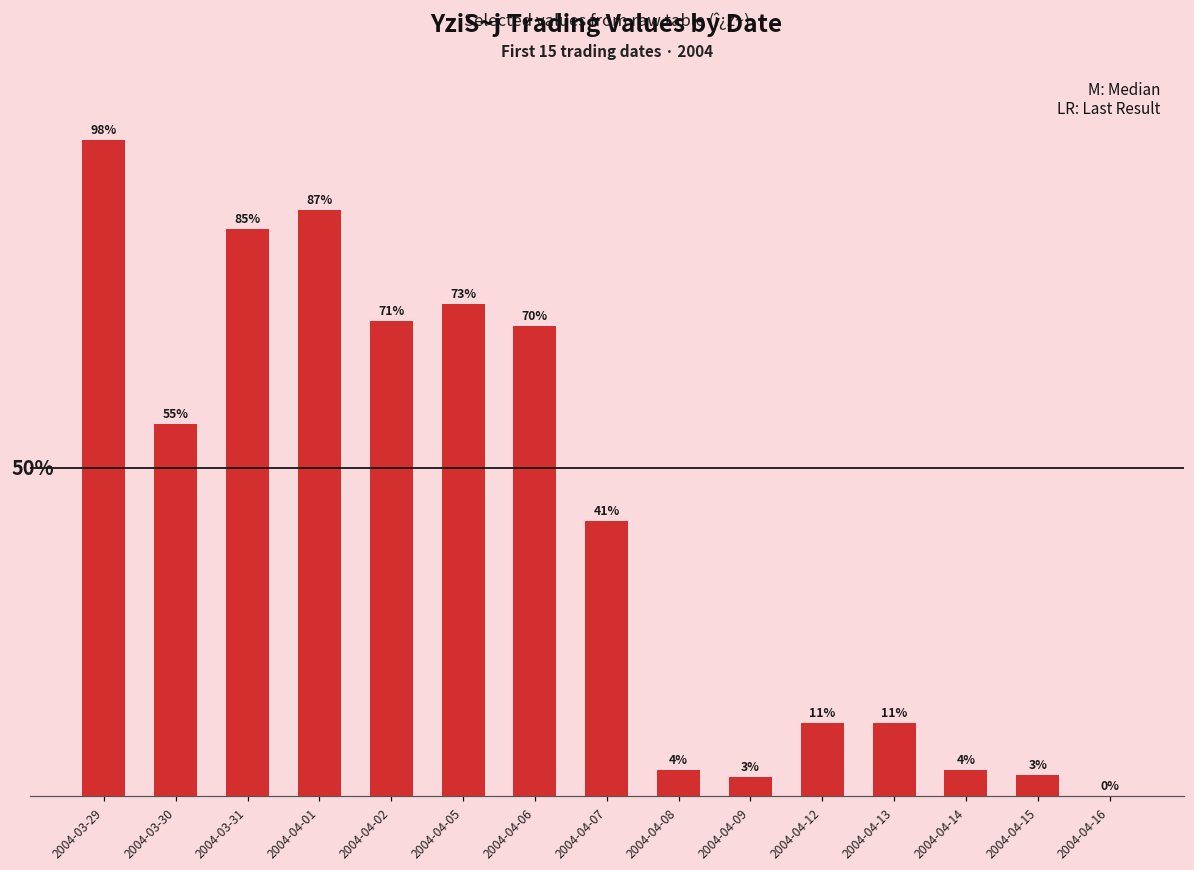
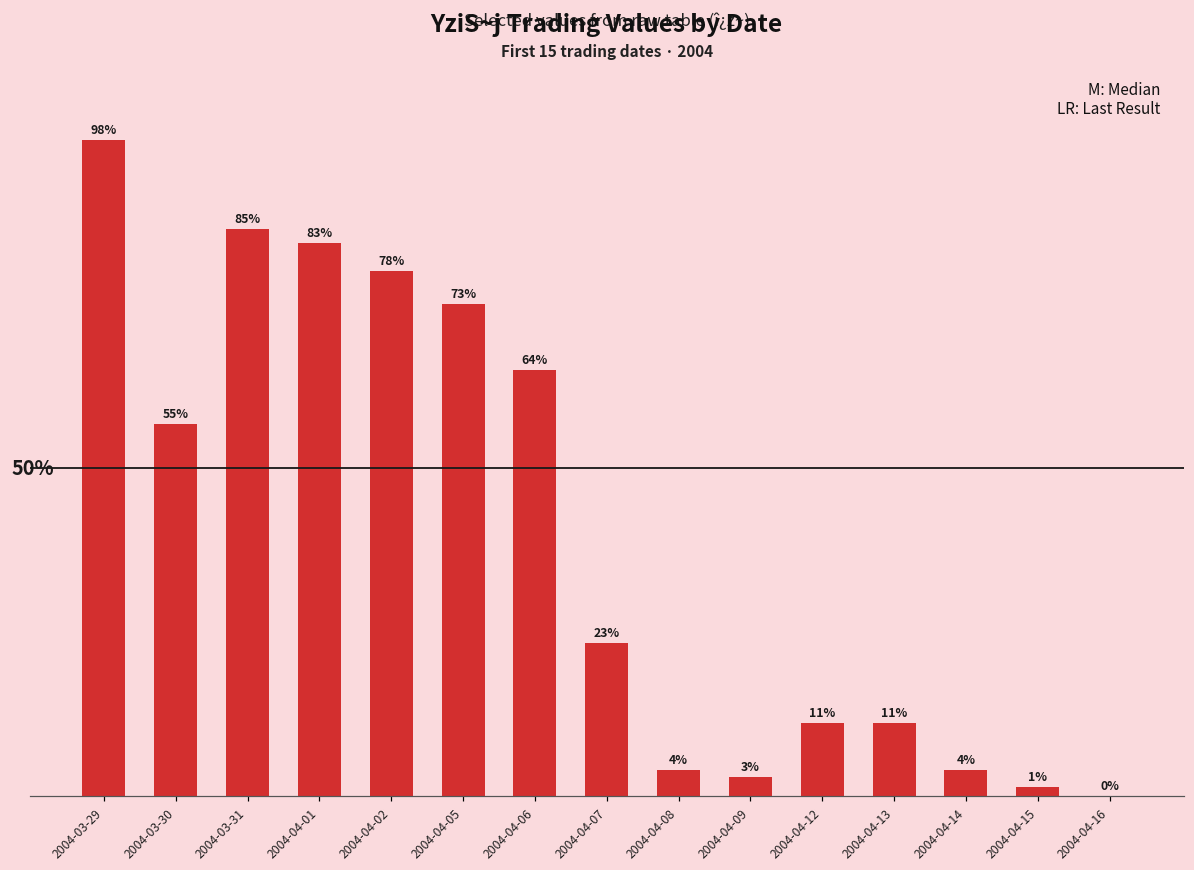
  {
    "2004-03-29": "98%",
    "2004-03-30": "55%",
    "2004-03-31": "85%",
-   "2004-04-01": "87%",
-   "2004-04-02": "71%",
+   "2004-04-01": "83%",
+   "2004-04-02": "78%",
    "2004-04-05": "73%",
-   "2004-04-06": "70%",
-   "2004-04-07": "41%",
+   "2004-04-06": "64%",
+   "2004-04-07": "23%",
    "2004-04-08": "4%",
    "2004-04-09": "3%",
    "2004-04-12": "11%",
    "2004-04-13": "11%",
    "2004-04-14": "4%",
-   "2004-04-15": "3%",
+   "2004-04-15": "1%",
    "2004-04-16": "0%"
  }
